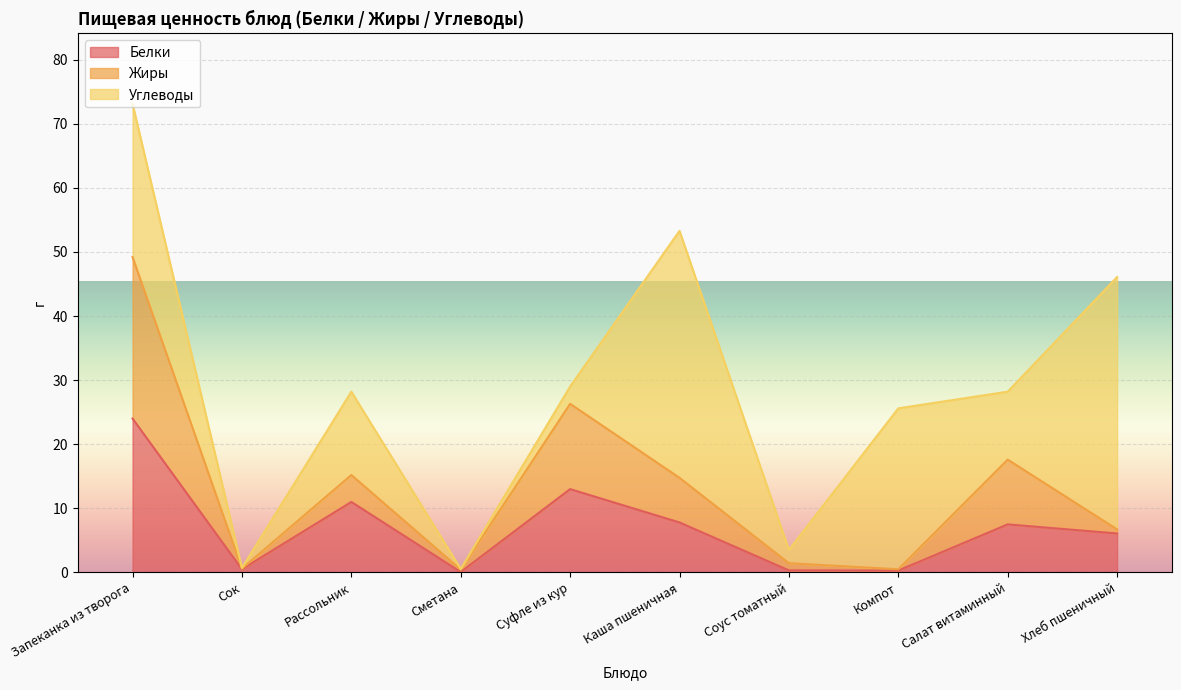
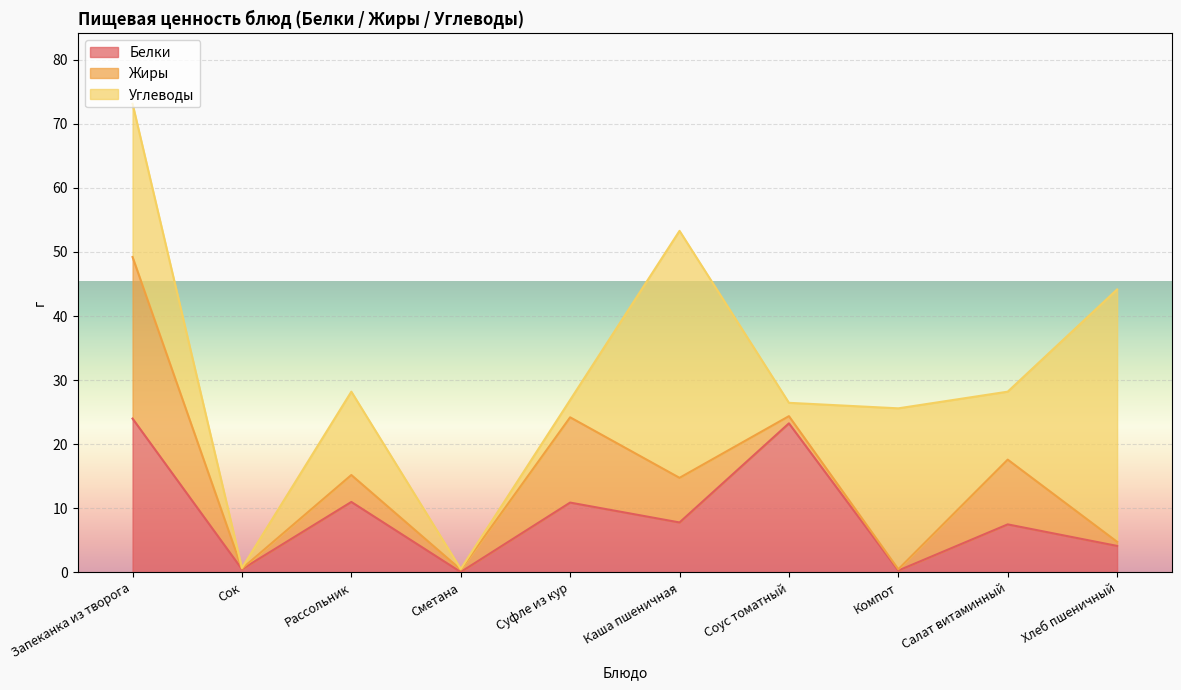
  {
    "Белки": {
      "Запеканка из творога": 24,
      "Рассольник": 11,
-     "Суфле из кур": 13,
+     "Суфле из кур": 11,
      "Каша пшеничная": 8,
-     "Соус томатный": 0,
+     "Соус томатный": 23,
      "Салат витаминный": 8,
-     "Хлеб пшеничный": 6
+     "Хлеб пшеничный": 4
    }
  }
